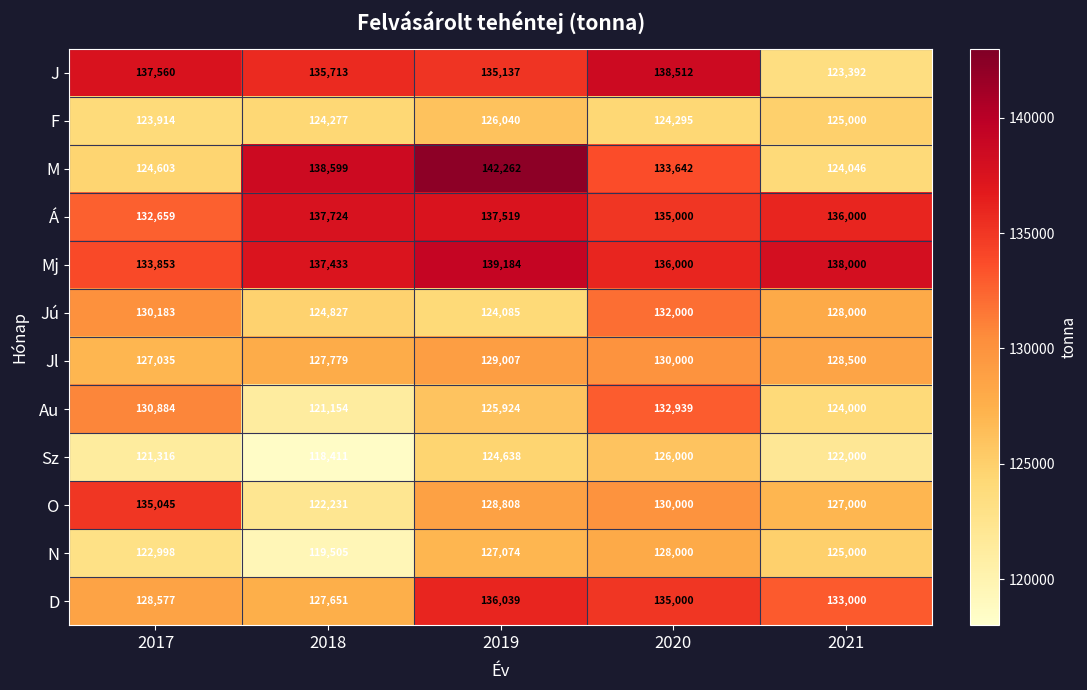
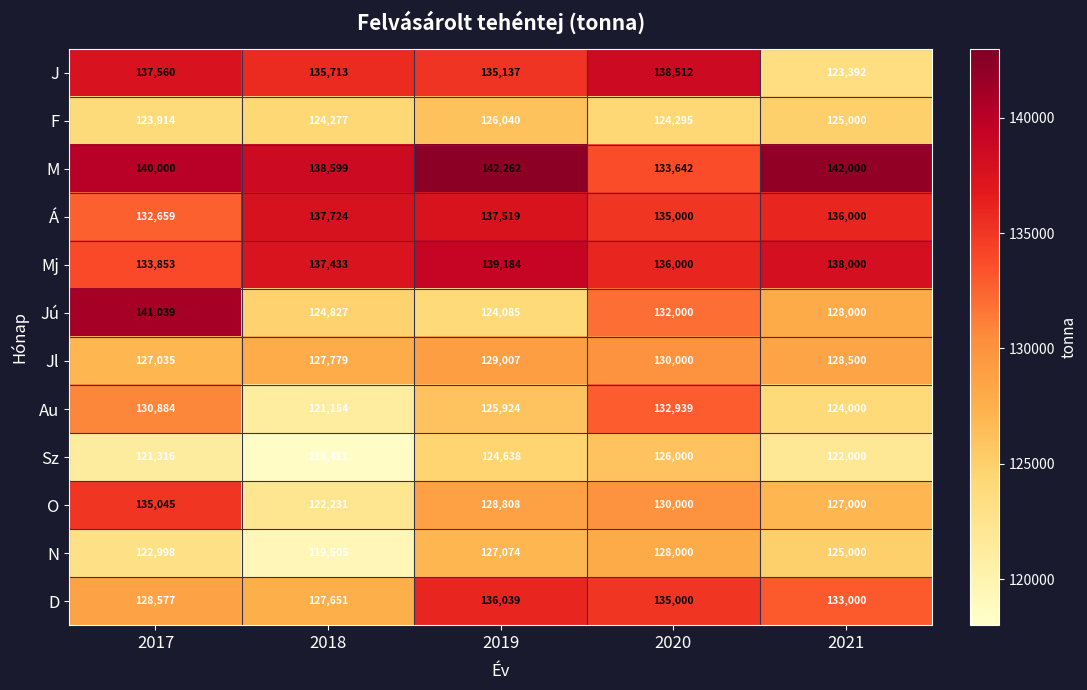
  {
    "J": {
      "2017": "137,560",
      "2018": "135,713",
      "2019": "135,137",
      "2020": "138,512",
      "2021": "123,392"
    },
    "F": {
      "2017": "123,914",
      "2018": "124,277",
      "2019": "126,040",
      "2020": "124,295",
      "2021": "125,000"
    },
    "M": {
-     "2017": "124,603",
+     "2017": "140,000",
      "2018": "138,599",
      "2019": "142,262",
      "2020": "133,642",
-     "2021": "124,046"
+     "2021": "142,000"
    },
    "Á": {
      "2017": "132,659",
      "2018": "137,724",
      "2019": "137,519",
      "2020": "135,000",
      "2021": "136,000"
    },
    "Mj": {
      "2017": "133,853",
      "2018": "137,433",
      "2019": "139,184",
      "2020": "136,000",
      "2021": "138,000"
    },
    "Jú": {
-     "2017": "130,183",
+     "2017": "141,039",
      "2018": "124,827",
      "2019": "124,085",
      "2020": "132,000",
      "2021": "128,000"
    },
    "Jl": {
      "2017": "127,035",
      "2018": "127,779",
      "2019": "129,007",
      "2020": "130,000",
      "2021": "128,500"
    },
    "Au": {
      "2017": "130,884",
      "2018": "121,154",
      "2019": "125,924",
      "2020": "132,939",
      "2021": "124,000"
    },
    "Sz": {
      "2017": "121,316",
      "2018": "118,411",
      "2019": "124,638",
      "2020": "126,000",
      "2021": "122,000"
    },
    "O": {
      "2017": "135,045",
      "2018": "122,231",
      "2019": "128,808",
      "2020": "130,000",
      "2021": "127,000"
    },
    "N": {
      "2017": "122,998",
      "2018": "119,505",
      "2019": "127,074",
      "2020": "128,000",
      "2021": "125,000"
    },
    "D": {
      "2017": "128,577",
      "2018": "127,651",
      "2019": "136,039",
      "2020": "135,000",
      "2021": "133,000"
    }
  }
